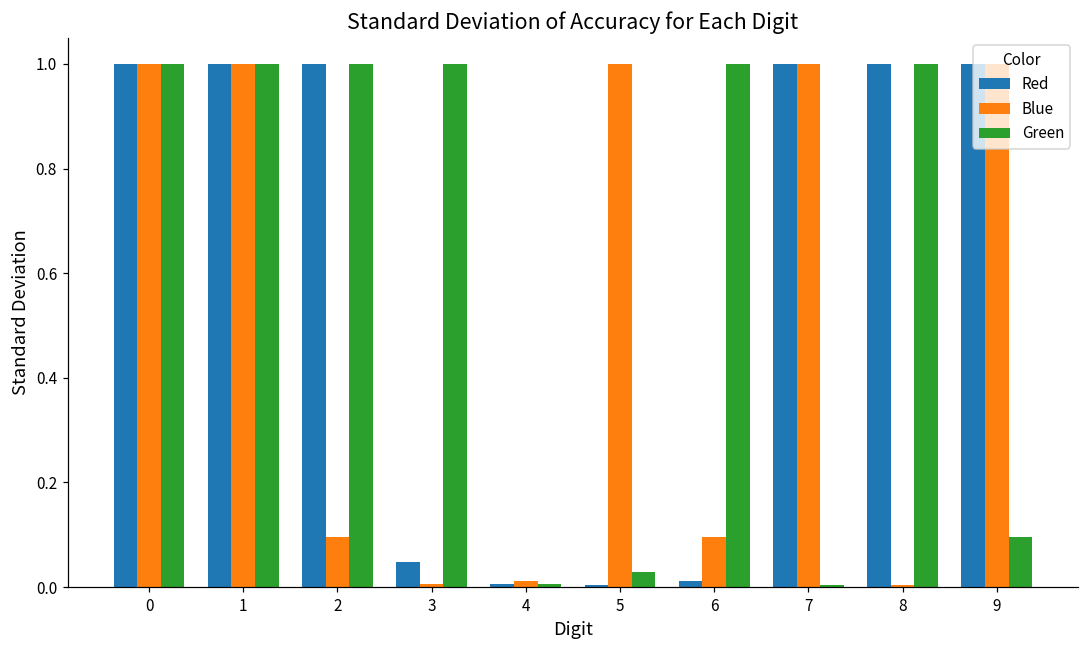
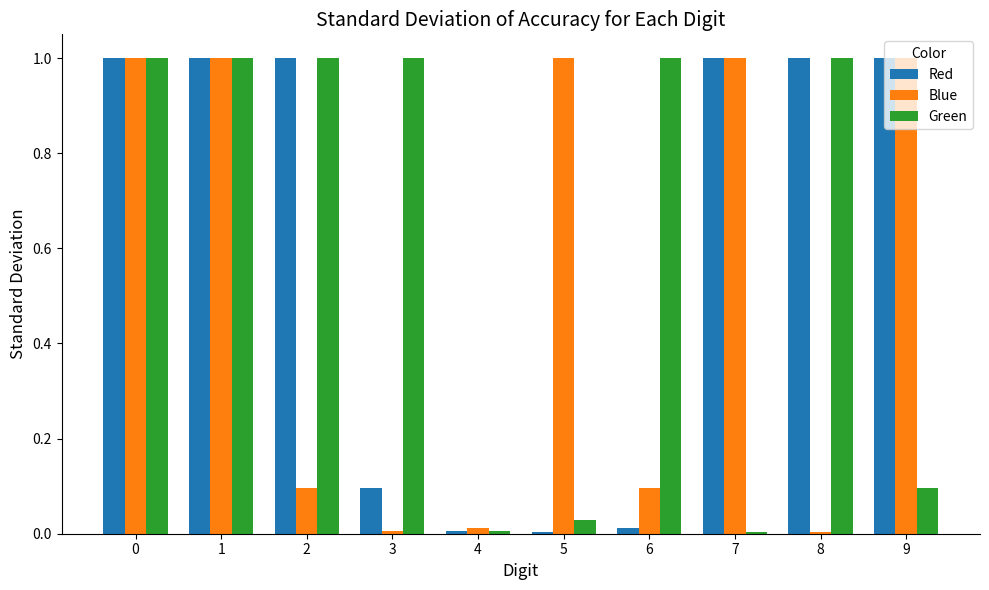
  {
    "Red": {
      "0": 1.00,
      "1": 1.00,
      "2": 1.00,
-     "3": 0.05,
+     "3": 0.10,
      "4": 0.01,
      "6": 0.01,
      "7": 1.00,
      "8": 1.00
    },
    "Blue": {
      "0": 1.00,
      "1": 1.00,
      "2": 0.10,
      "3": 0.01,
      "4": 0.01,
      "5": 1.00,
      "6": 0.10,
      "7": 1.00
    },
    "Green": {
      "0": 1.00,
      "1": 1.00,
      "2": 1.00,
      "3": 1.00,
      "4": 0.01,
      "5": 0.03,
      "6": 1.00,
      "8": 1.00,
      "9": 0.10
    }
  }
